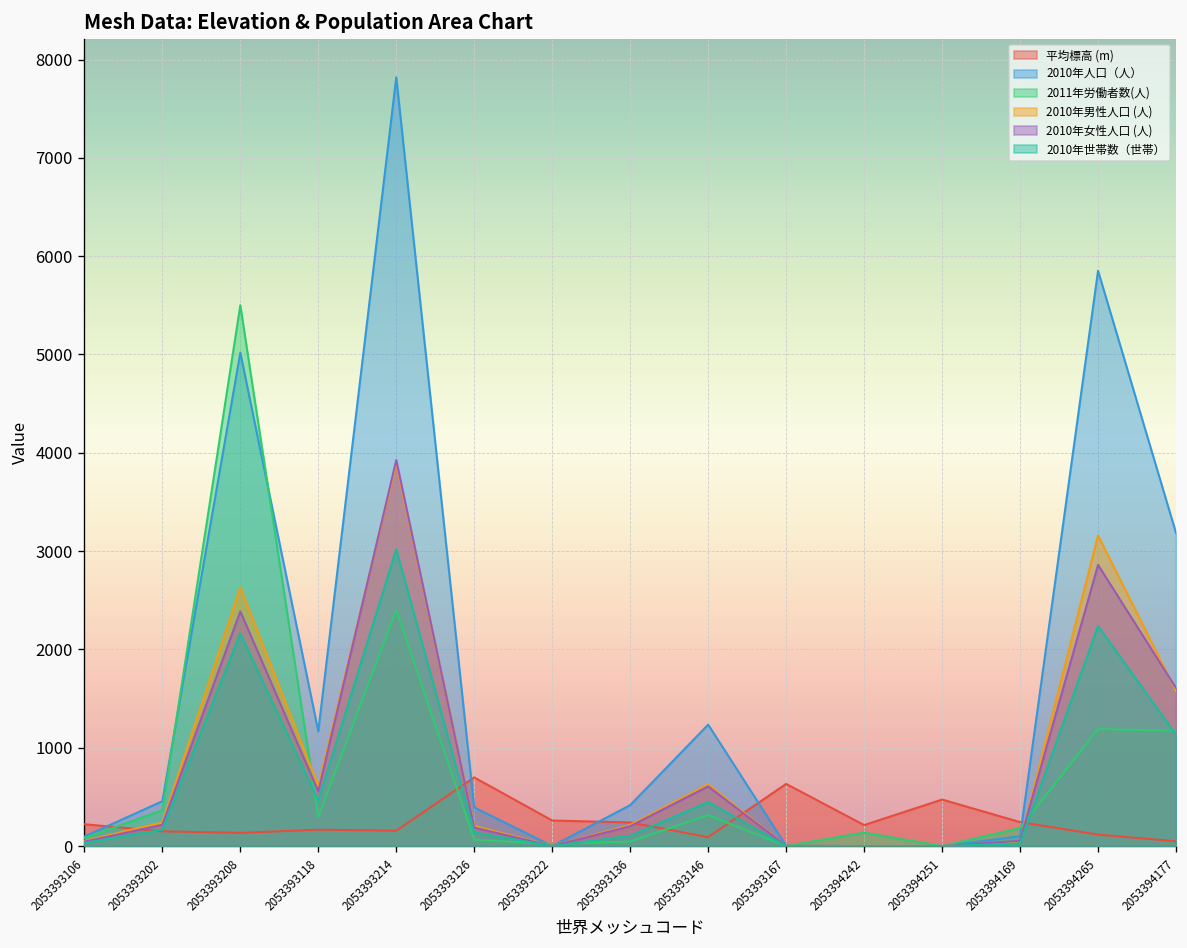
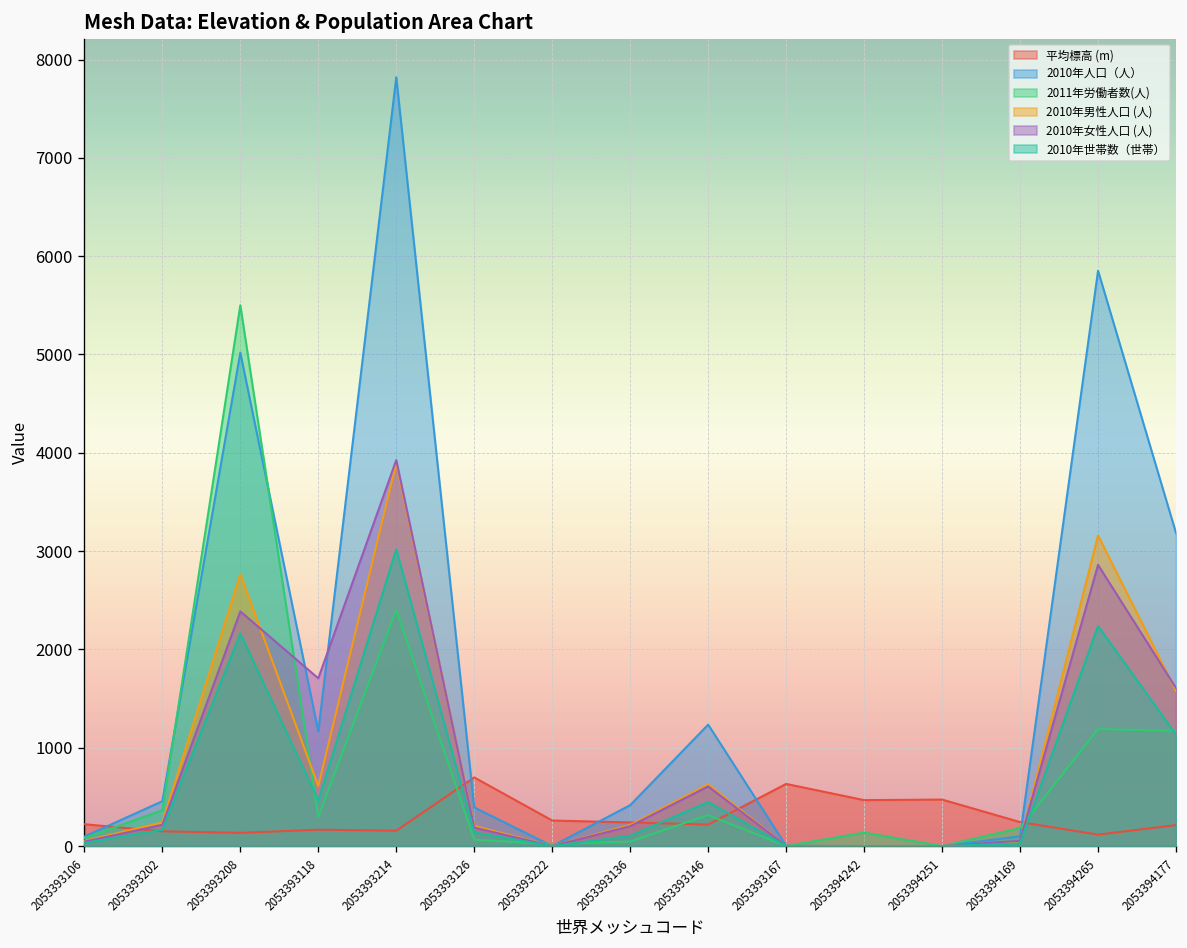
  {
    "平均標高 (m)": {
      "2053393106": 200,
      "2053393208": 100,
      "2053393118": 200,
      "2053393214": 200,
      "2053393126": 700,
      "2053393222": 300,
-     "2053393146": 100,
+     "2053393146": 200,
      "2053393167": 600,
-     "2053394242": 200,
+     "2053394242": 500,
      "2053394251": 500,
      "2053394169": 200,
      "2053394265": 100,
-     "2053394177": 0
+     "2053394177": 200
    },
    "2010年男性人口 (人)": {
-     "2053393208": 2600,
+     "2053393208": 2800,
      "2053393118": 600,
      "2053393214": 3900,
      "2053394265": 3200
    },
    "2010年女性人口 (人)": {
      "2053393208": 2400,
-     "2053393118": 600,
+     "2053393118": 1700,
      "2053393214": 3900,
      "2053394265": 2900
    }
  }
